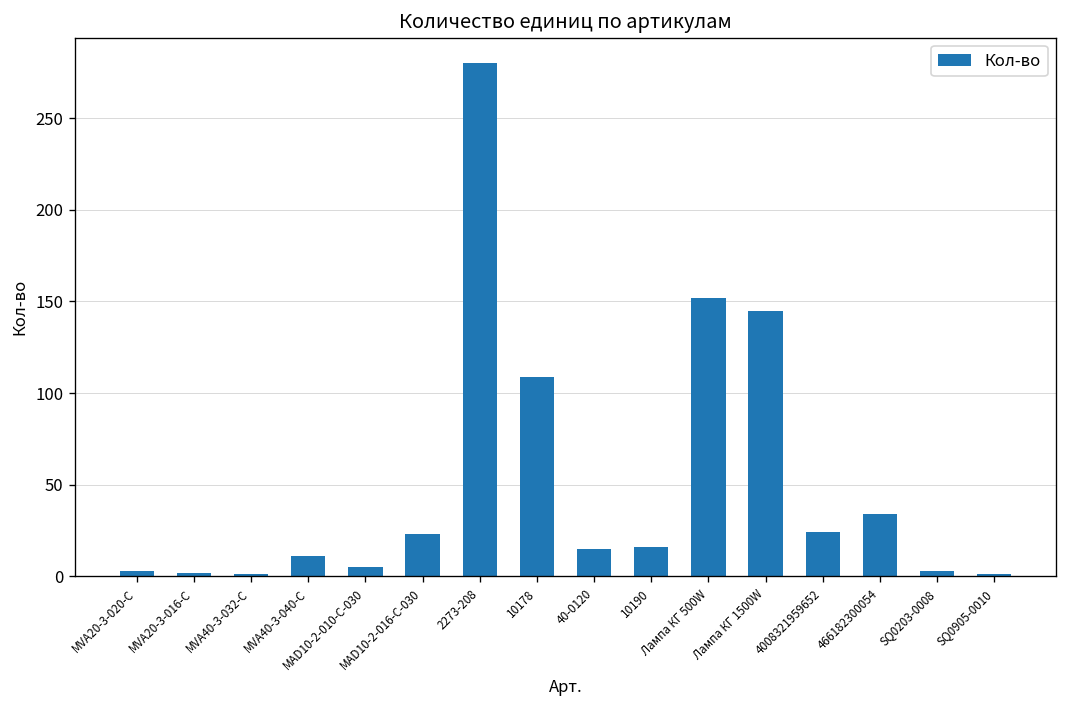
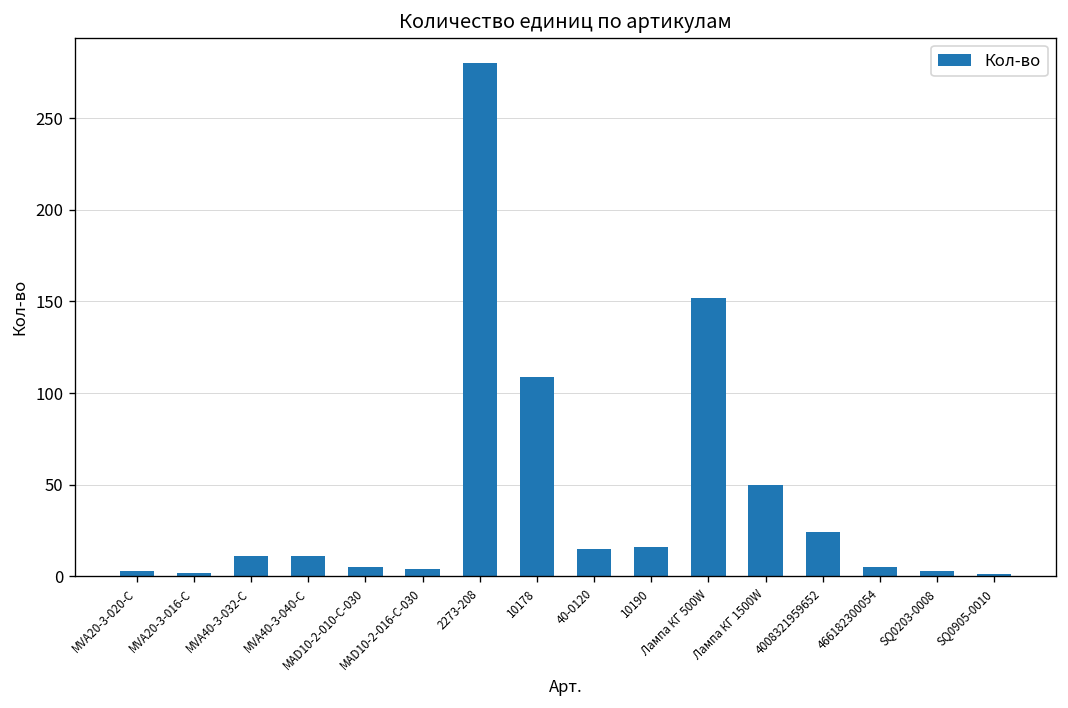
  {
    "MVA20-3-020-C": 3,
    "MVA20-3-016-C": 2,
-   "MVA40-3-032-C": 1,
+   "MVA40-3-032-C": 11,
    "MVA40-3-040-C": 11,
    "MAD10-2-010-C-030": 5,
-   "MAD10-2-016-C-030": 23,
+   "MAD10-2-016-C-030": 4,
    "2273-208": 280,
    "10178": 109,
    "40-0120": 15,
    "10190": 16,
    "Лампа КГ 500W": 152,
-   "Лампа КГ 1500W": 145,
+   "Лампа КГ 1500W": 50,
    "4008321959652": 24,
-   "466182300054": 34,
+   "466182300054": 5,
    "SQ0203-0008": 3
  }
